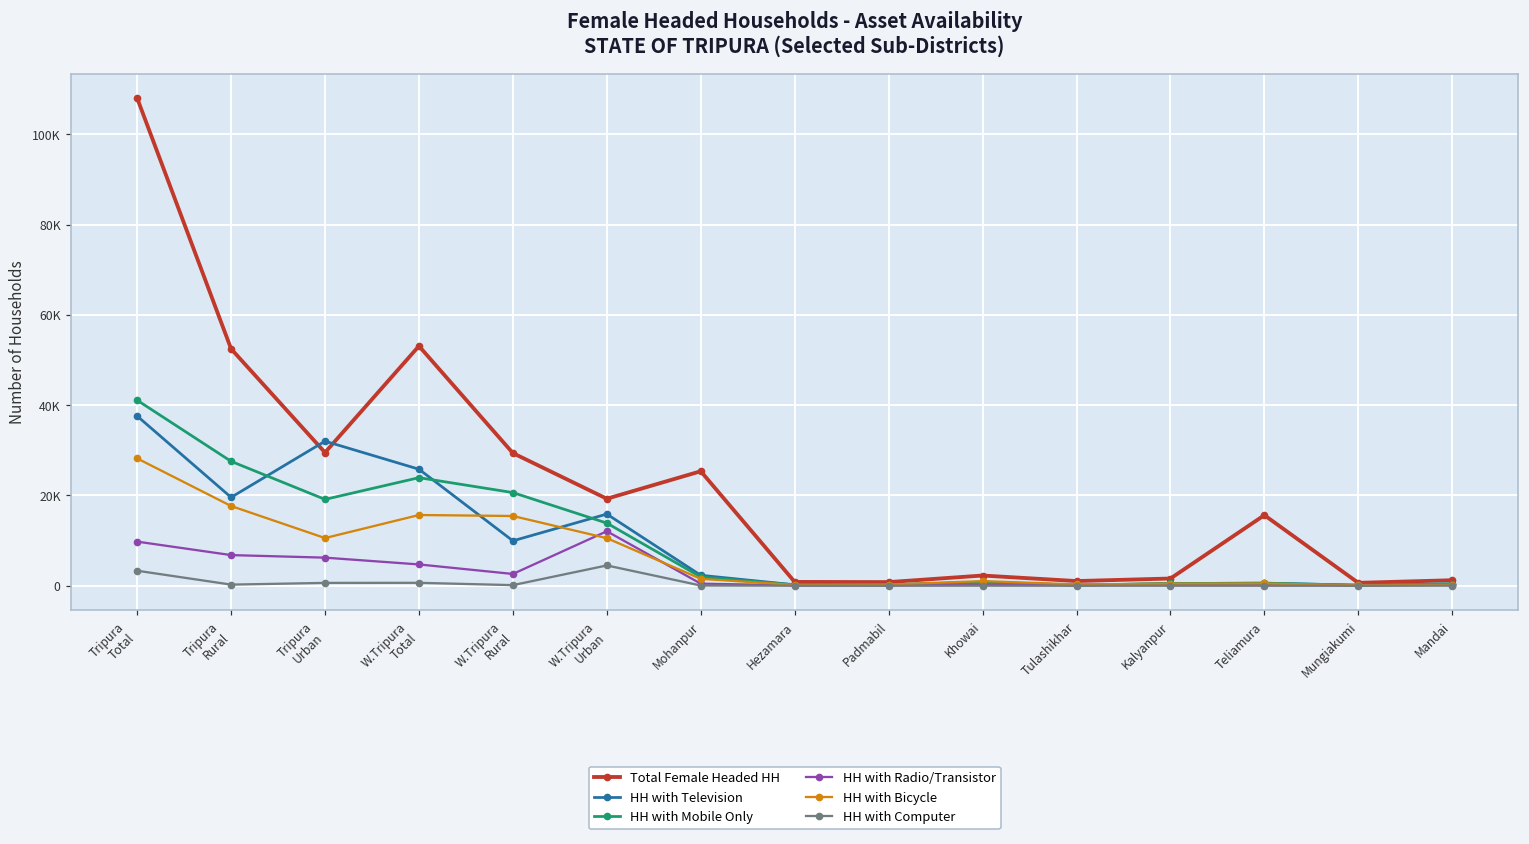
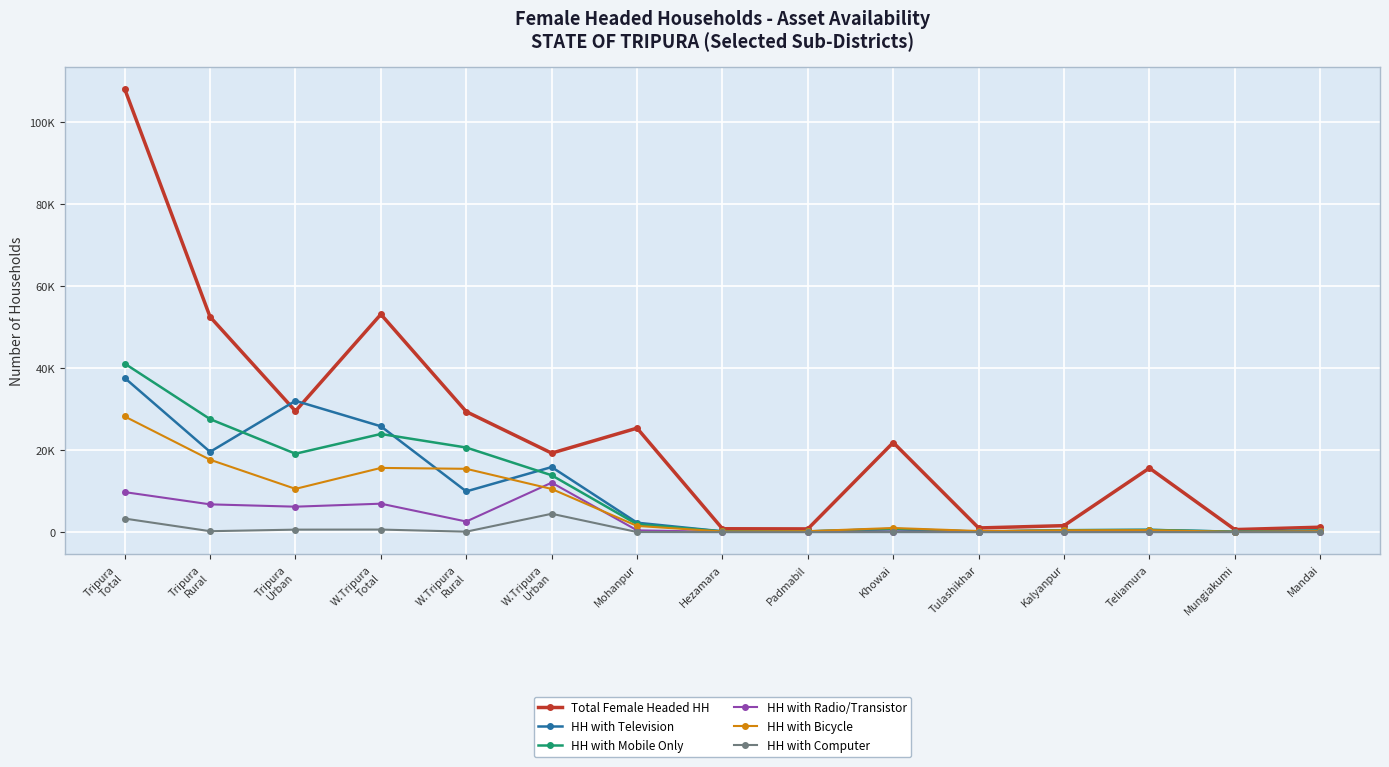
  {
    "Total Female Headed HH": {
      "Tripura Total": 108000,
      "Tripura Rural": 52000,
      "Tripura Urban": 30000,
      "W.Tripura Total": 53000,
      "W.Tripura Rural": 29000,
      "W.Tripura Urban": 19000,
      "Mohanpur": 25000,
      "Hezamara": 1000,
-     "Khowai": 2000,
+     "Khowai": 22000,
      "Tulashikhar": 1000,
      "Kalyanpur": 2000,
      "Teliamura": 16000,
      "Mandai": 1000
    },
    "HH with Television": {
      "Tripura Total": 38000,
      "Tripura Rural": 20000,
      "Tripura Urban": 32000,
      "W.Tripura Total": 26000,
      "W.Tripura Rural": 10000,
      "W.Tripura Urban": 16000
    },
    "HH with Mobile Only": {
      "Tripura Total": 41000,
      "Tripura Rural": 28000,
      "Tripura Urban": 19000,
      "W.Tripura Total": 24000,
      "W.Tripura Rural": 21000,
      "W.Tripura Urban": 14000
    },
    "HH with Radio/Transistor": {
      "Tripura Total": 10000,
      "Tripura Rural": 7000,
      "Tripura Urban": 6000,
-     "W.Tripura Total": 5000,
+     "W.Tripura Total": 7000,
      "W.Tripura Rural": 3000,
      "W.Tripura Urban": 12000
    },
    "HH with Bicycle": {
      "Tripura Total": 28000,
      "Tripura Rural": 18000,
      "Tripura Urban": 11000,
      "W.Tripura Total": 16000,
      "W.Tripura Rural": 15000,
      "W.Tripura Urban": 11000
    },
    "HH with Computer": {
      "Tripura Total": 3000,
      "Tripura Rural": 0,
      "Tripura Urban": 1000,
      "W.Tripura Total": 1000,
      "W.Tripura Rural": 0,
      "W.Tripura Urban": 4000
    }
  }
